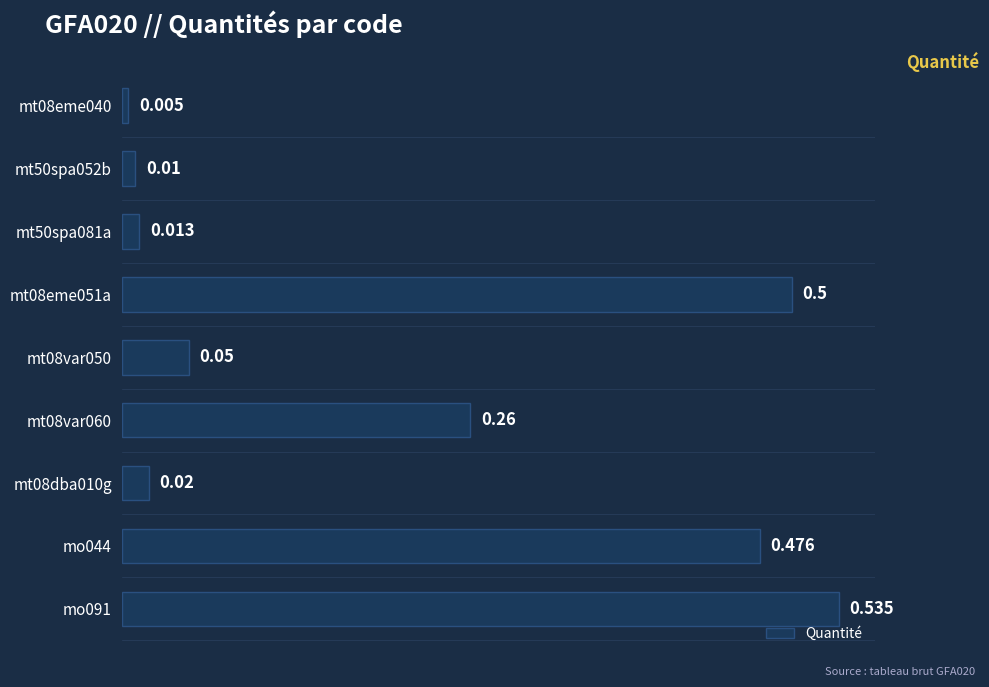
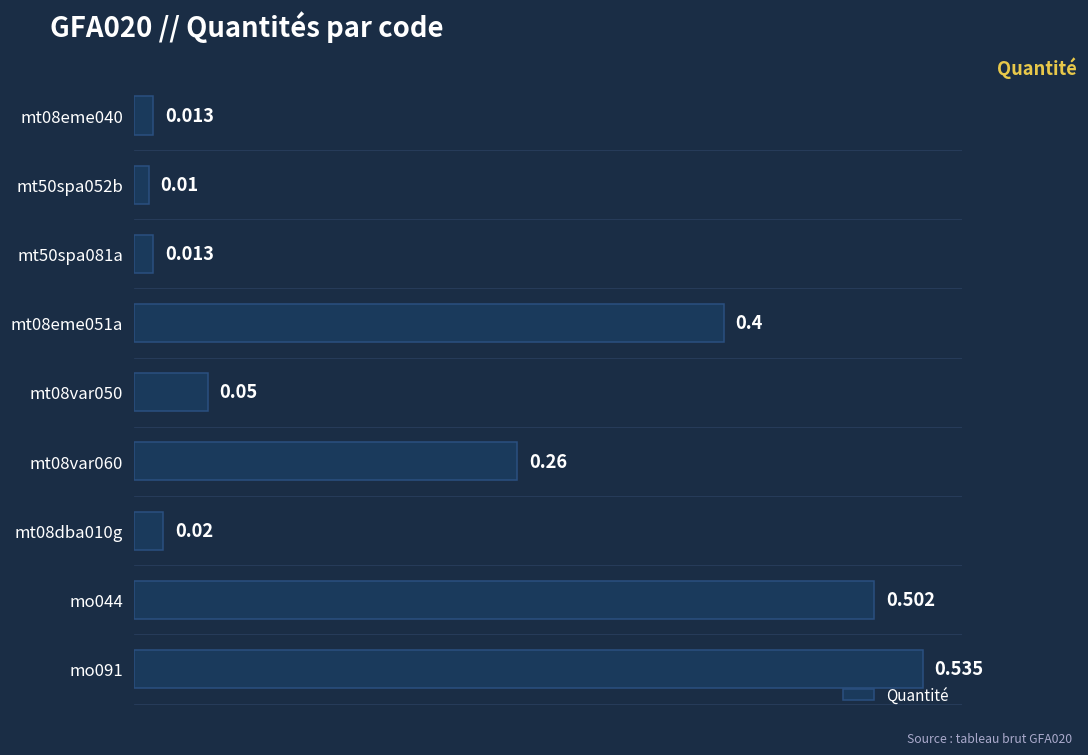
  {
-   "mt08eme040": 0.005,
+   "mt08eme040": 0.013,
    "mt50spa052b": 0.01,
    "mt50spa081a": 0.013,
-   "mt08eme051a": 0.5,
+   "mt08eme051a": 0.4,
    "mt08var050": 0.05,
    "mt08var060": 0.26,
    "mt08dba010g": 0.02,
-   "mo044": 0.476,
+   "mo044": 0.502,
    "mo091": 0.535
  }
